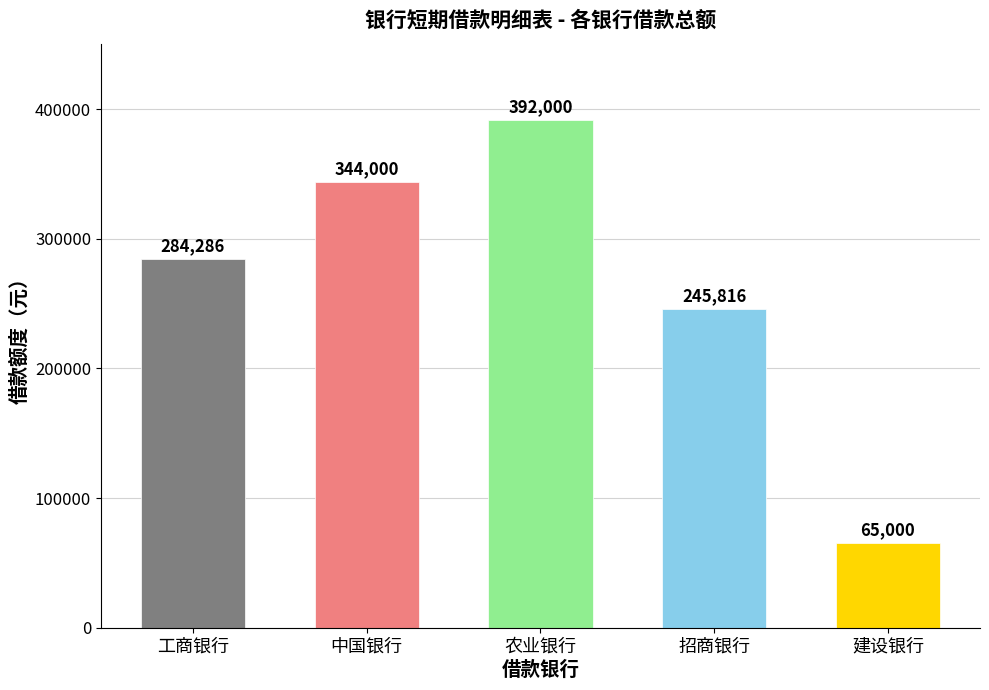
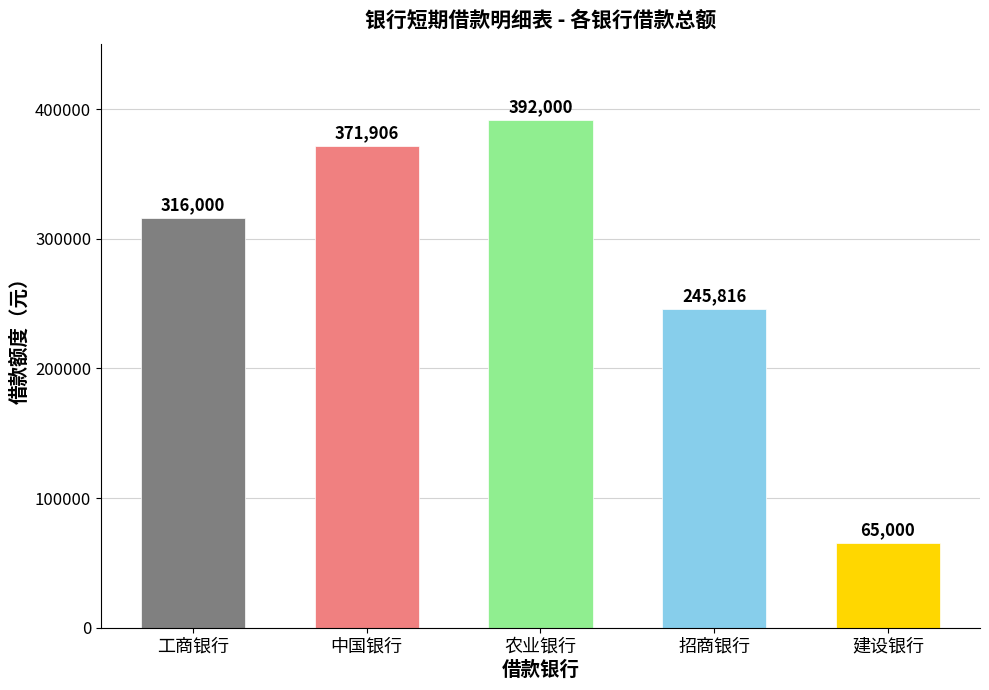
  {
-   "工商银行": "284,286",
-   "中国银行": "344,000",
+   "工商银行": "316,000",
+   "中国银行": "371,906",
    "农业银行": "392,000",
    "招商银行": "245,816",
    "建设银行": "65,000"
  }
